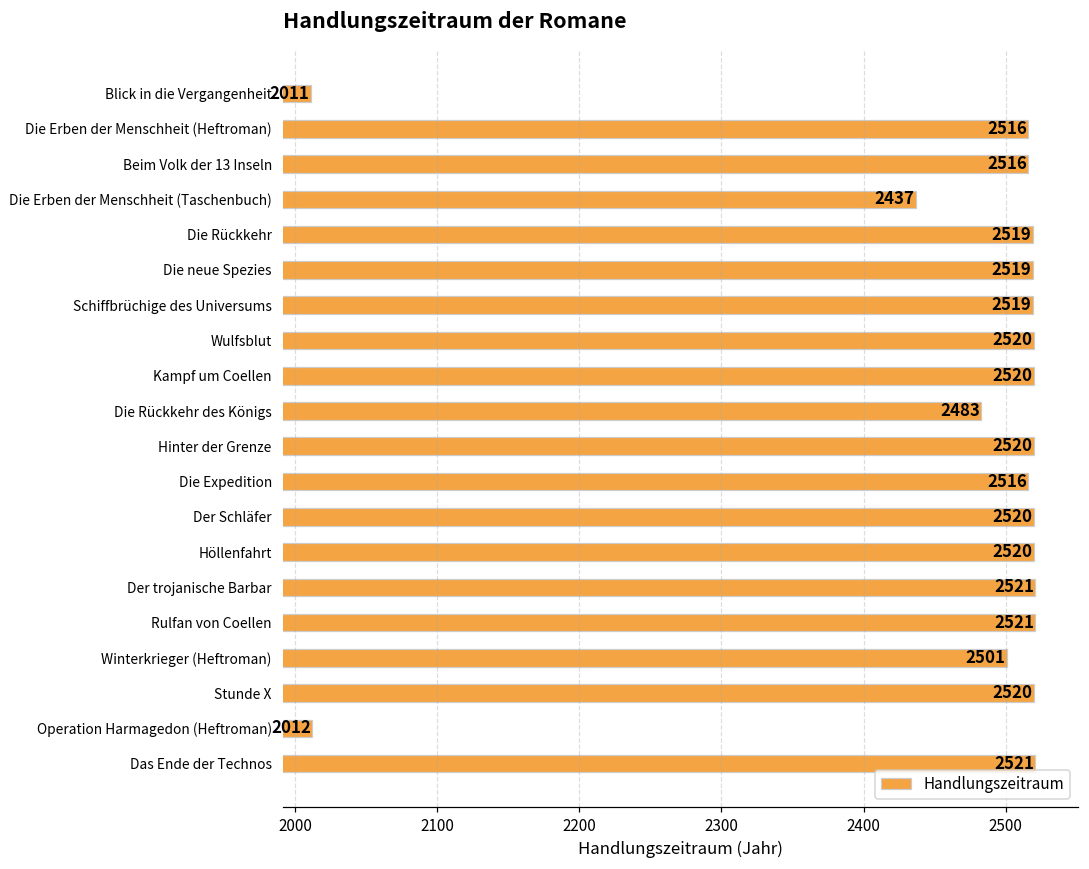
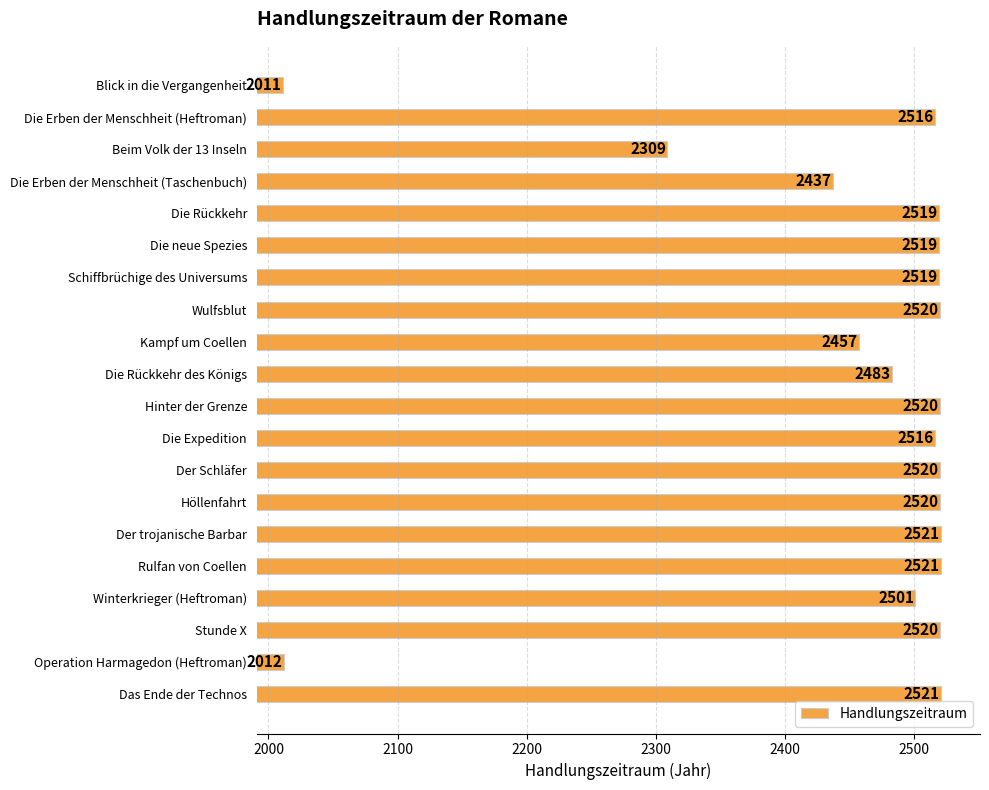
  {
    "Blick in die Vergangenheit": 2011,
    "Die Erben der Menschheit (Heftroman)": 2516,
-   "Beim Volk der 13 Inseln": 2516,
+   "Beim Volk der 13 Inseln": 2309,
    "Die Erben der Menschheit (Taschenbuch)": 2437,
    "Die Rückkehr": 2519,
    "Die neue Spezies": 2519,
    "Schiffbrüchige des Universums": 2519,
    "Wulfsblut": 2520,
-   "Kampf um Coellen": 2520,
+   "Kampf um Coellen": 2457,
    "Die Rückkehr des Königs": 2483,
    "Hinter der Grenze": 2520,
    "Die Expedition": 2516,
    "Der Schläfer": 2520,
    "Höllenfahrt": 2520,
    "Der trojanische Barbar": 2521,
    "Rulfan von Coellen": 2521,
    "Winterkrieger (Heftroman)": 2501,
    "Stunde X": 2520,
    "Operation Harmagedon (Heftroman)": 2012
  }
